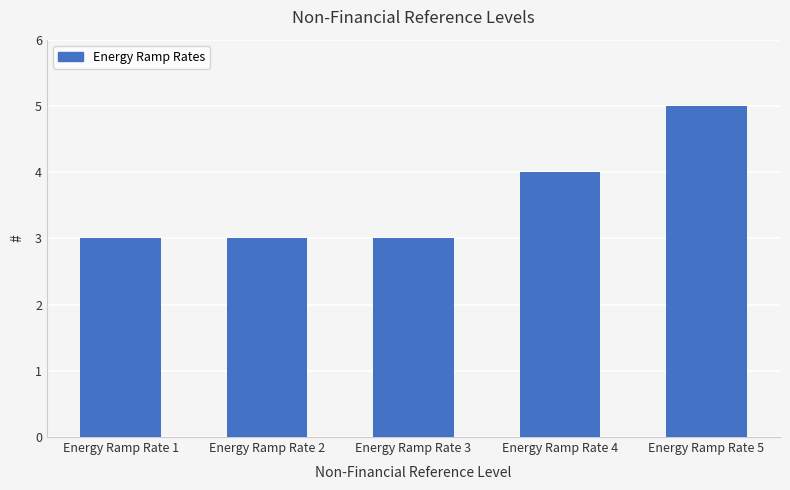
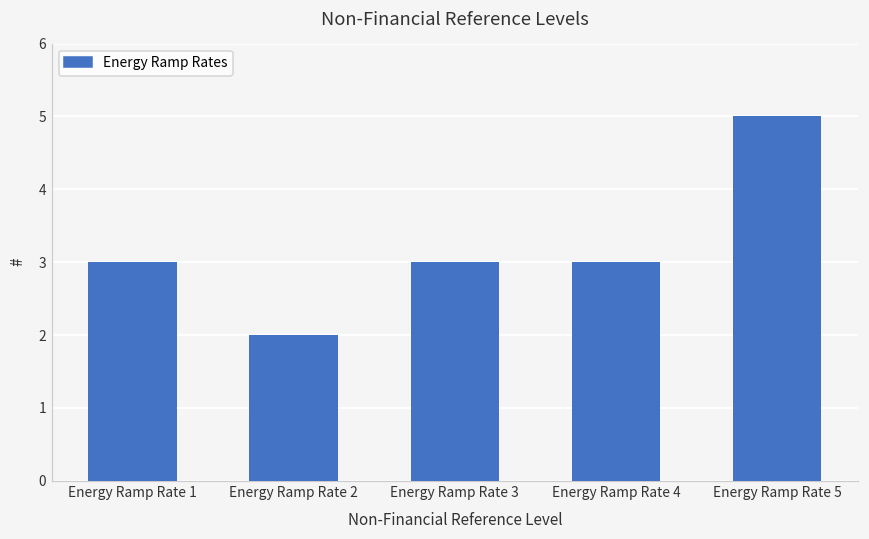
  {
    "Energy Ramp Rate 1": 3,
-   "Energy Ramp Rate 2": 3,
+   "Energy Ramp Rate 2": 2,
    "Energy Ramp Rate 3": 3,
-   "Energy Ramp Rate 4": 4,
+   "Energy Ramp Rate 4": 3,
    "Energy Ramp Rate 5": 5
  }
